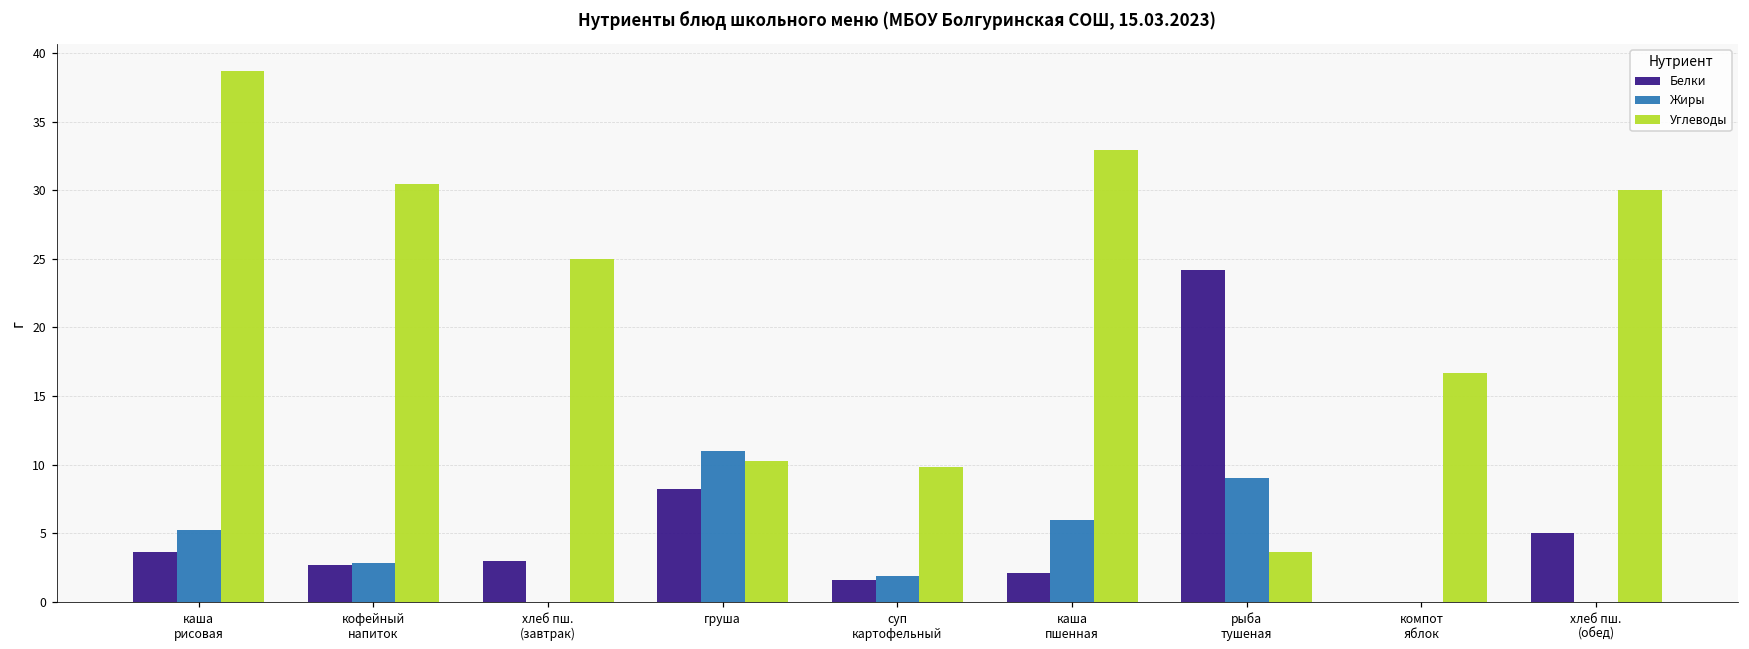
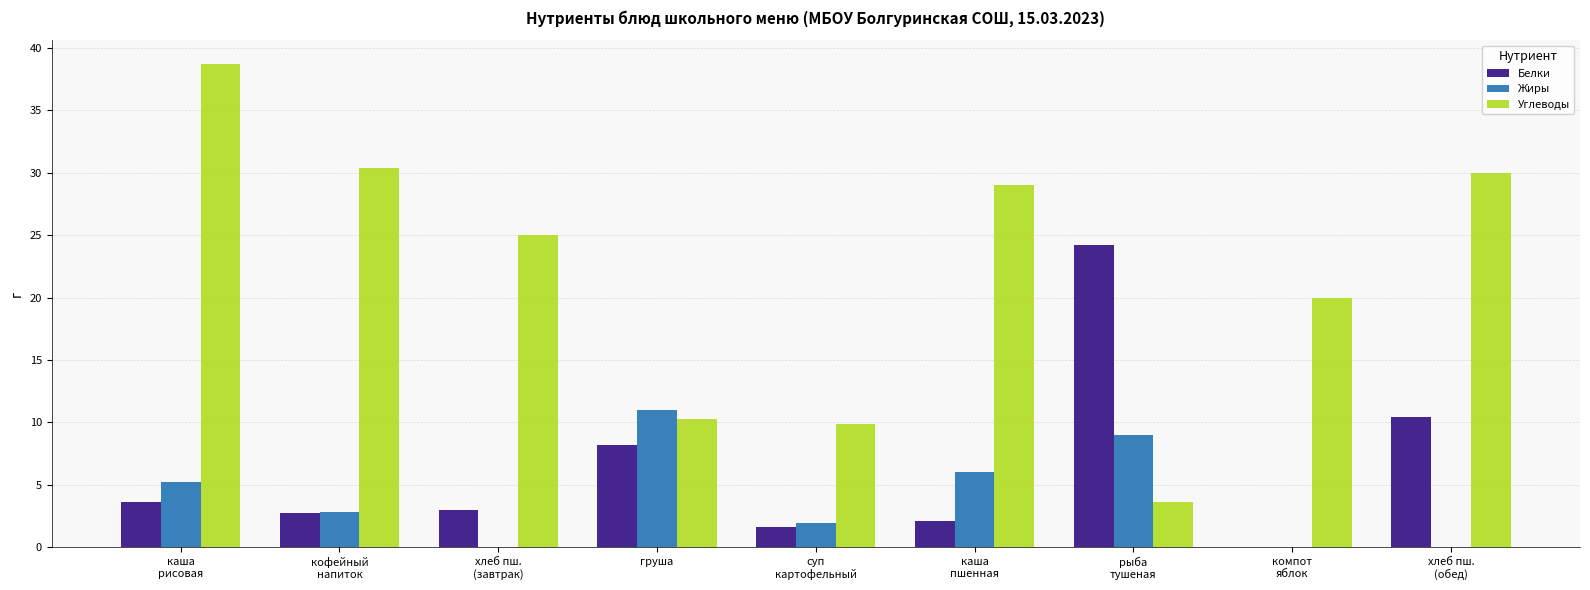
  {
    "Белки": {
      "каша рисовая": 3.6,
      "кофейный напиток": 2.7,
      "хлеб пш. (завтрак)": 3.0,
      "груша": 8.2,
      "суп картофельный": 1.6,
      "каша пшенная": 2.1,
      "рыба тушеная": 24.2,
      "компот яблок": 0.0,
-     "хлеб пш. (обед)": 5.0
+     "хлеб пш. (обед)": 10.4
    },
    "Жиры": {
      "каша рисовая": 5.3,
      "кофейный напиток": 2.8,
      "хлеб пш. (завтрак)": 0.0,
      "груша": 11.0,
      "суп картофельный": 1.9,
      "каша пшенная": 6.0,
      "рыба тушеная": 9.0,
      "компот яблок": 0.0,
      "хлеб пш. (обед)": 0.0
    },
    "Углеводы": {
      "каша рисовая": 38.7,
      "кофейный напиток": 30.4,
      "хлеб пш. (завтрак)": 25.0,
      "груша": 10.3,
      "суп картофельный": 9.8,
-     "каша пшенная": 32.9,
+     "каша пшенная": 29.0,
      "рыба тушеная": 3.6,
-     "компот яблок": 16.7,
+     "компот яблок": 20.0,
      "хлеб пш. (обед)": 30.0
    }
  }
